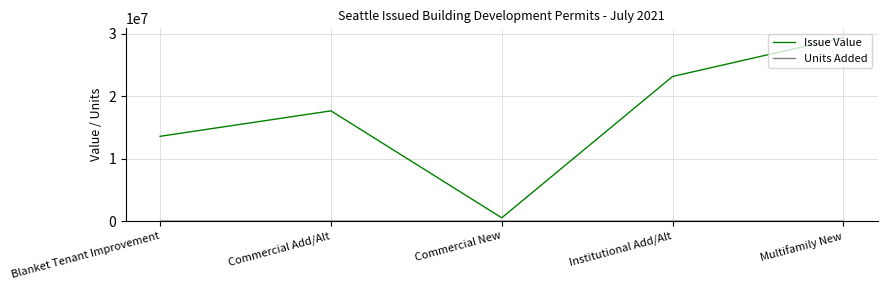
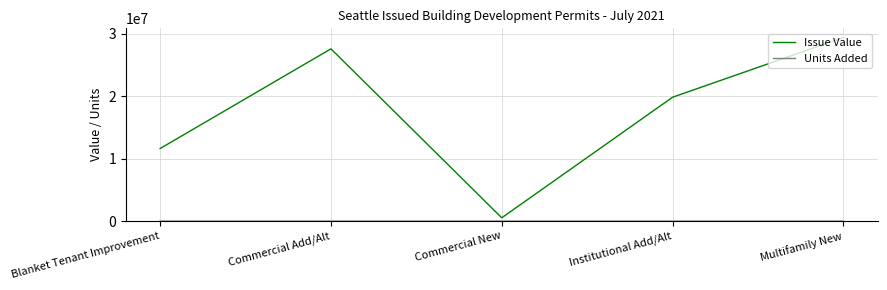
  {
    "Issue Value": {
-     "Blanket Tenant Improvement": 14000000,
-     "Commercial Add/Alt": 18000000,
+     "Blanket Tenant Improvement": 12000000,
+     "Commercial Add/Alt": 28000000,
      "Commercial New": 1000000,
-     "Institutional Add/Alt": 23000000
+     "Institutional Add/Alt": 20000000
    },
    "Units Added": {
      "Blanket Tenant Improvement": 0,
      "Commercial Add/Alt": 0,
      "Commercial New": 0,
      "Institutional Add/Alt": 0,
      "Multifamily New": 0
    }
  }
